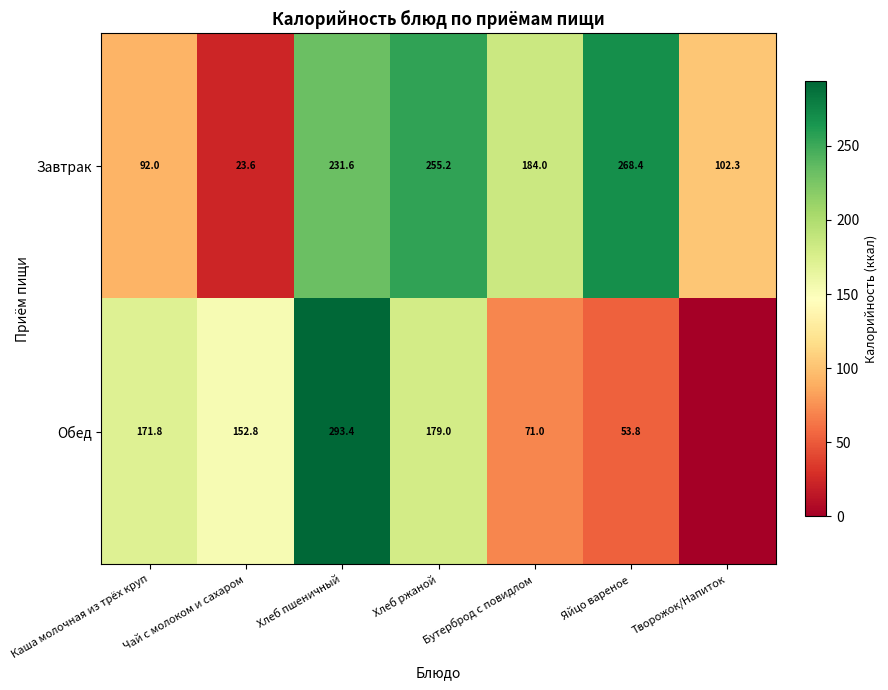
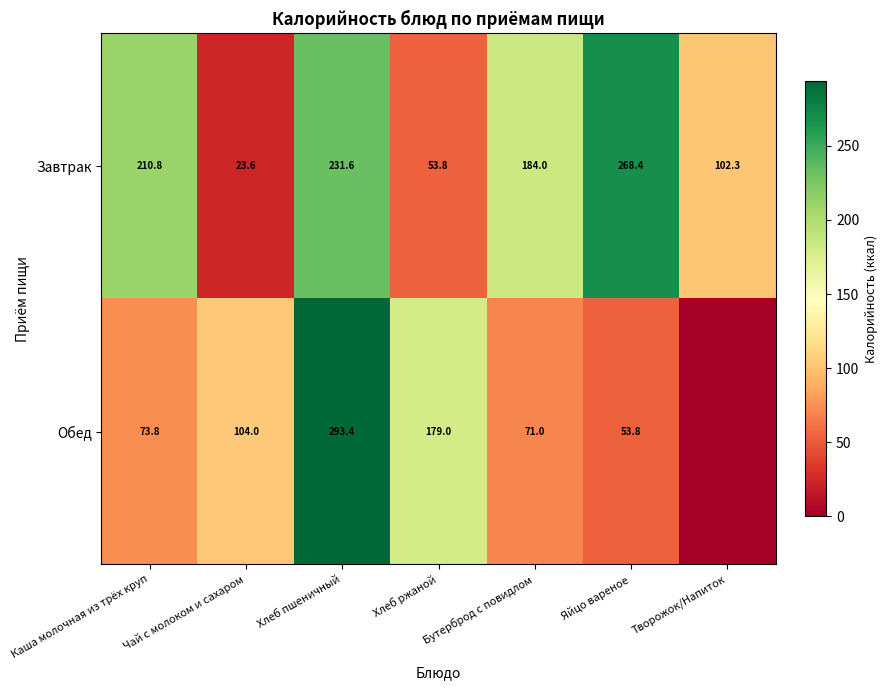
  {
    "Завтрак": {
-     "Каша молочная из трёх круп": 92.0,
+     "Каша молочная из трёх круп": 210.8,
      "Чай с молоком и сахаром": 23.6,
      "Хлеб пшеничный": 231.6,
-     "Хлеб ржаной": 255.2,
+     "Хлеб ржаной": 53.8,
      "Бутерброд с повидлом": 184.0,
      "Яйцо вареное": 268.4,
      "Творожок/Напиток": 102.3
    },
    "Обед": {
-     "Каша молочная из трёх круп": 171.8,
-     "Чай с молоком и сахаром": 152.8,
+     "Каша молочная из трёх круп": 73.8,
+     "Чай с молоком и сахаром": 104.0,
      "Хлеб пшеничный": 293.4,
      "Хлеб ржаной": 179.0,
      "Бутерброд с повидлом": 71.0,
      "Яйцо вареное": 53.8
    }
  }
